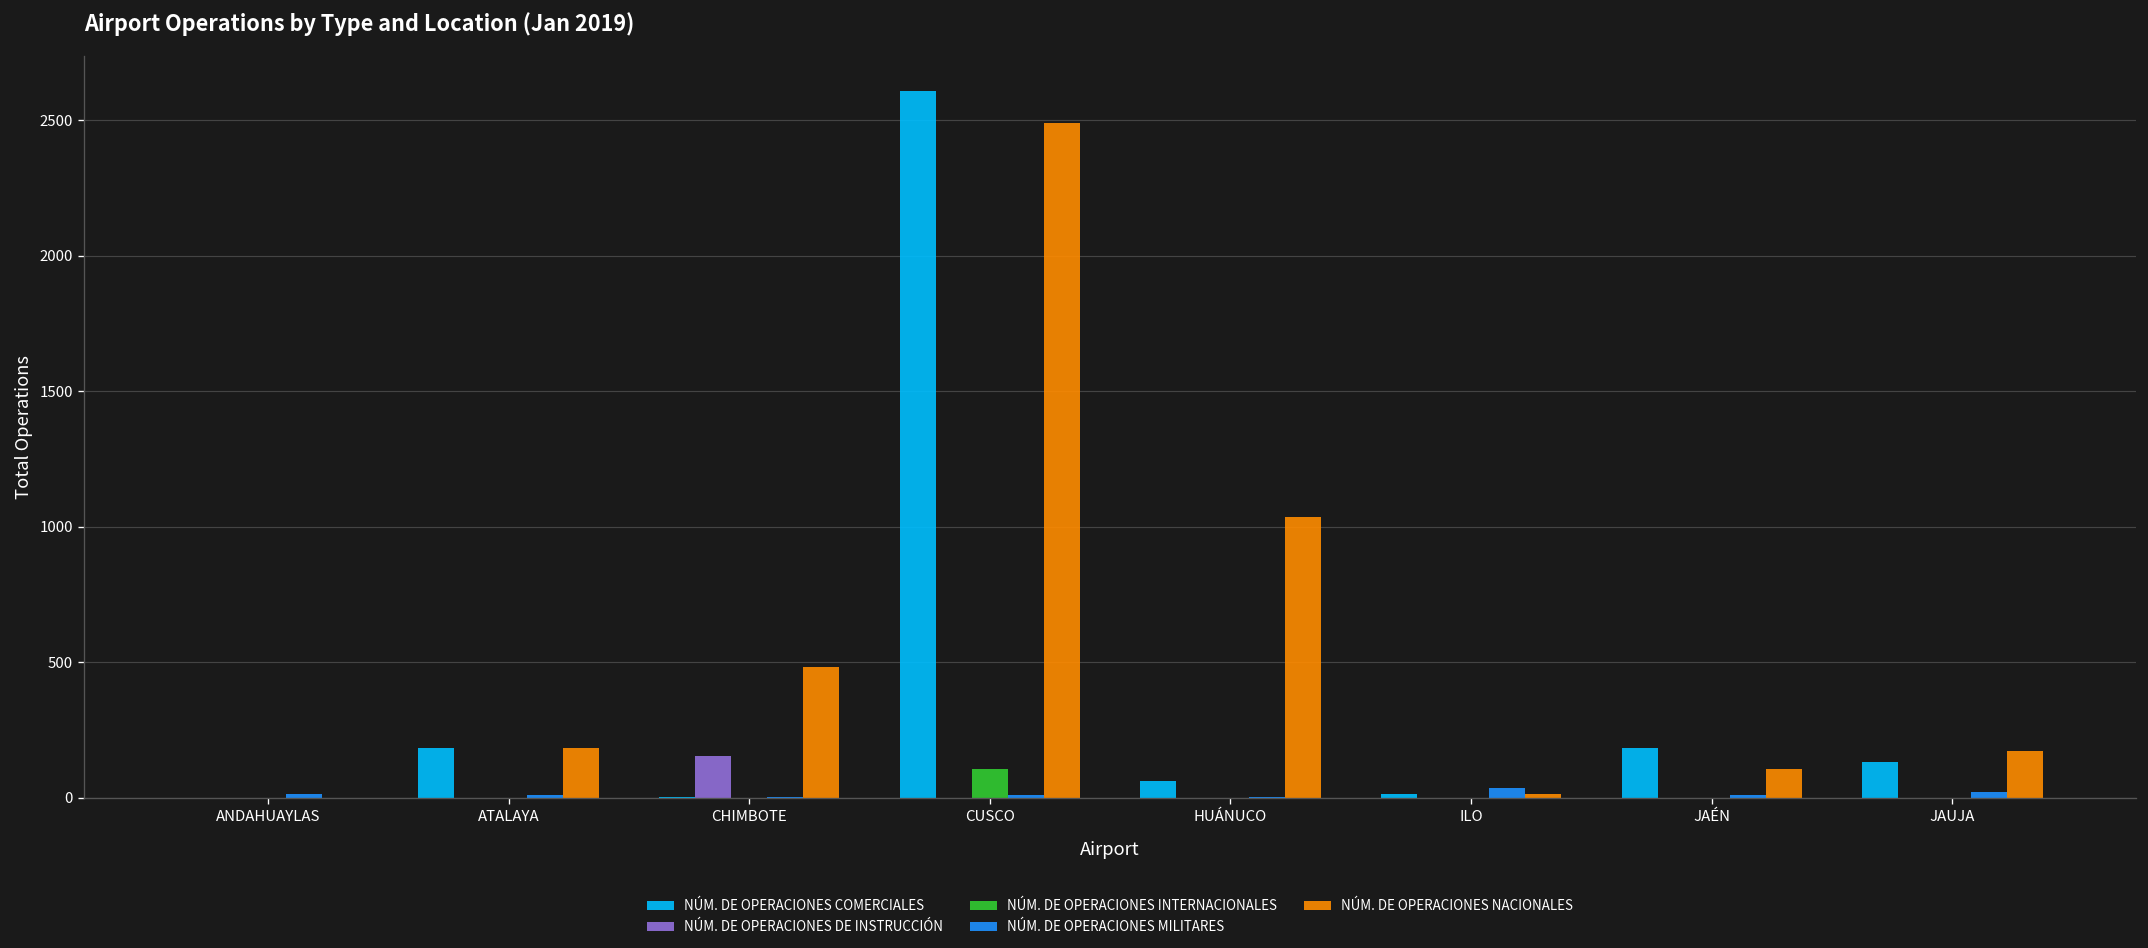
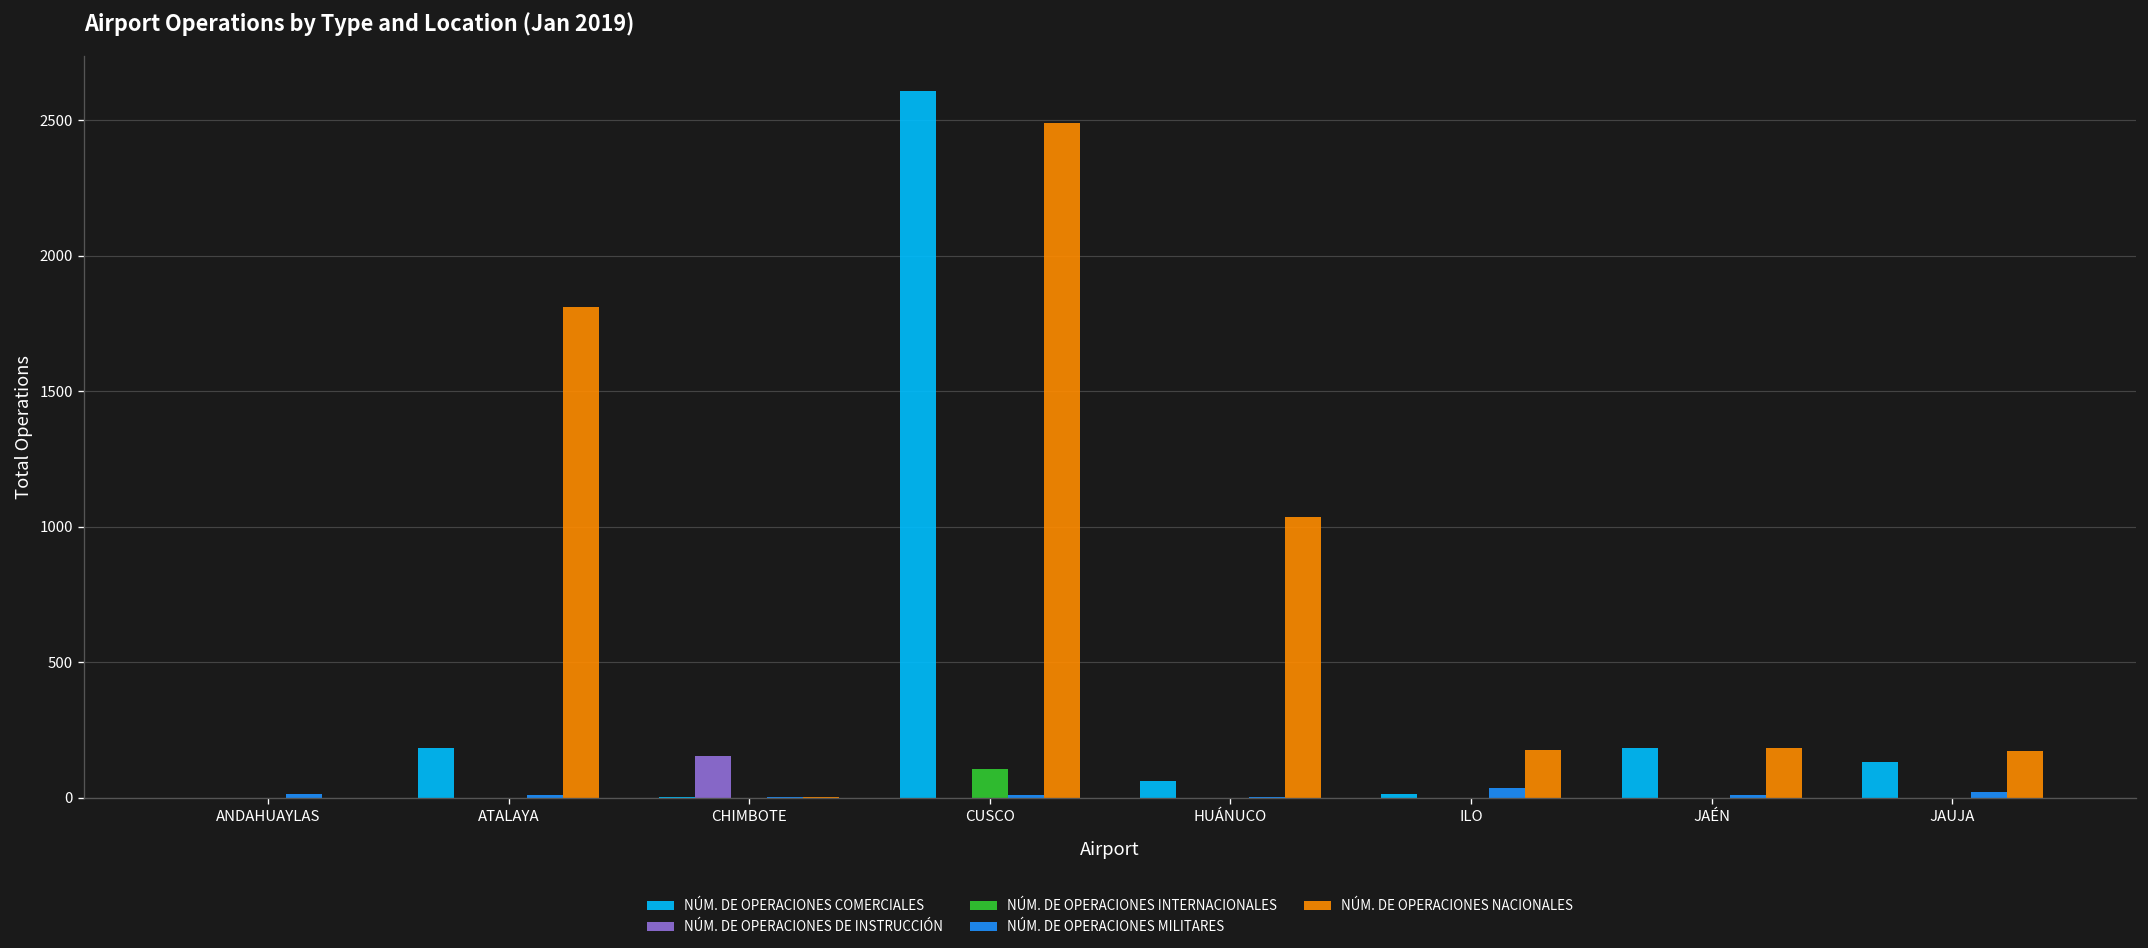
  {
    "NÚM. DE OPERACIONES DE INSTRUCCIÓN": {
      "ANDAHUAYLAS": 0,
      "ATALAYA": 0,
      "CHIMBOTE": 150,
      "CUSCO": 0,
      "HUÁNUCO": 0,
      "ILO": 0,
      "JAÉN": 0,
      "JAUJA": 0
    },
    "NÚM. DE OPERACIONES INTERNACIONALES": {
      "ANDAHUAYLAS": 0,
      "ATALAYA": 0,
      "CHIMBOTE": 0,
      "CUSCO": 110,
      "HUÁNUCO": 0,
      "ILO": 0,
      "JAÉN": 0,
      "JAUJA": 0
    },
    "NÚM. DE OPERACIONES NACIONALES": {
      "ANDAHUAYLAS": 0,
-     "ATALAYA": 180,
-     "CHIMBOTE": 480,
+     "ATALAYA": 1810,
+     "CHIMBOTE": 0,
      "CUSCO": 2490,
      "HUÁNUCO": 1040,
-     "ILO": 10,
-     "JAÉN": 110,
+     "ILO": 180,
+     "JAÉN": 180,
      "JAUJA": 170
    }
  }
